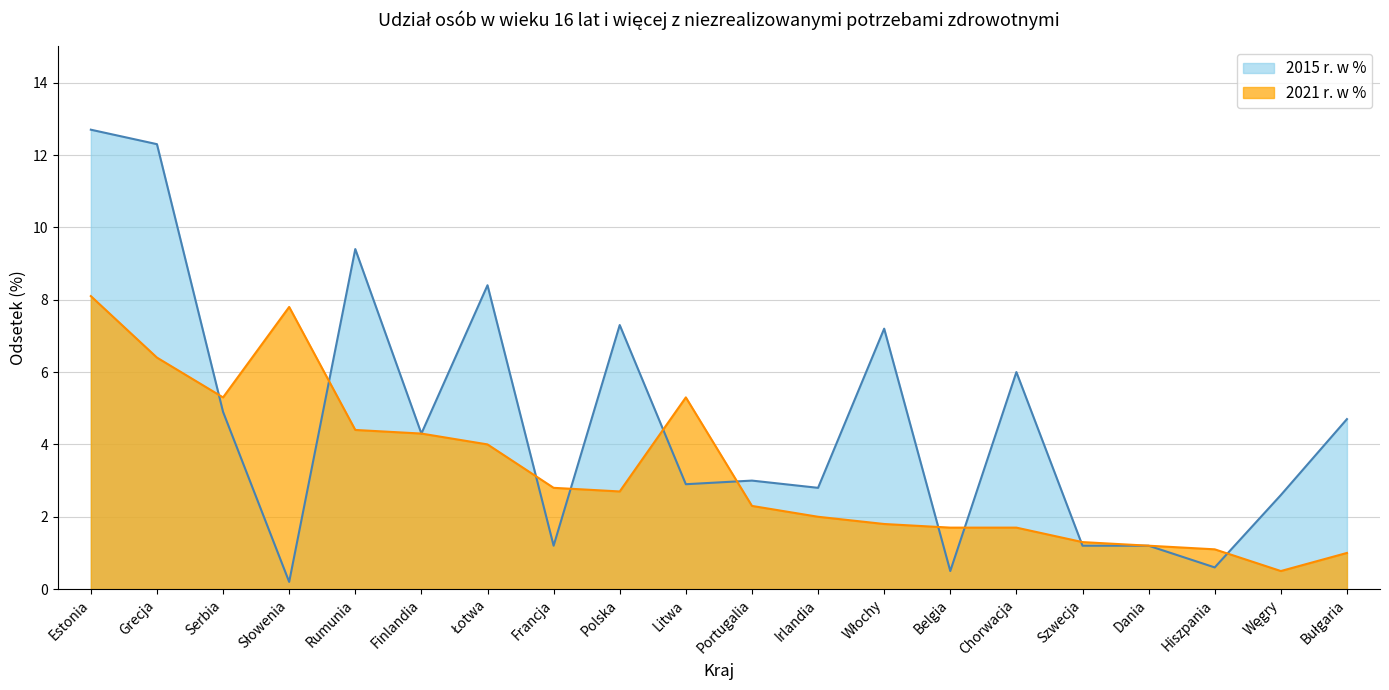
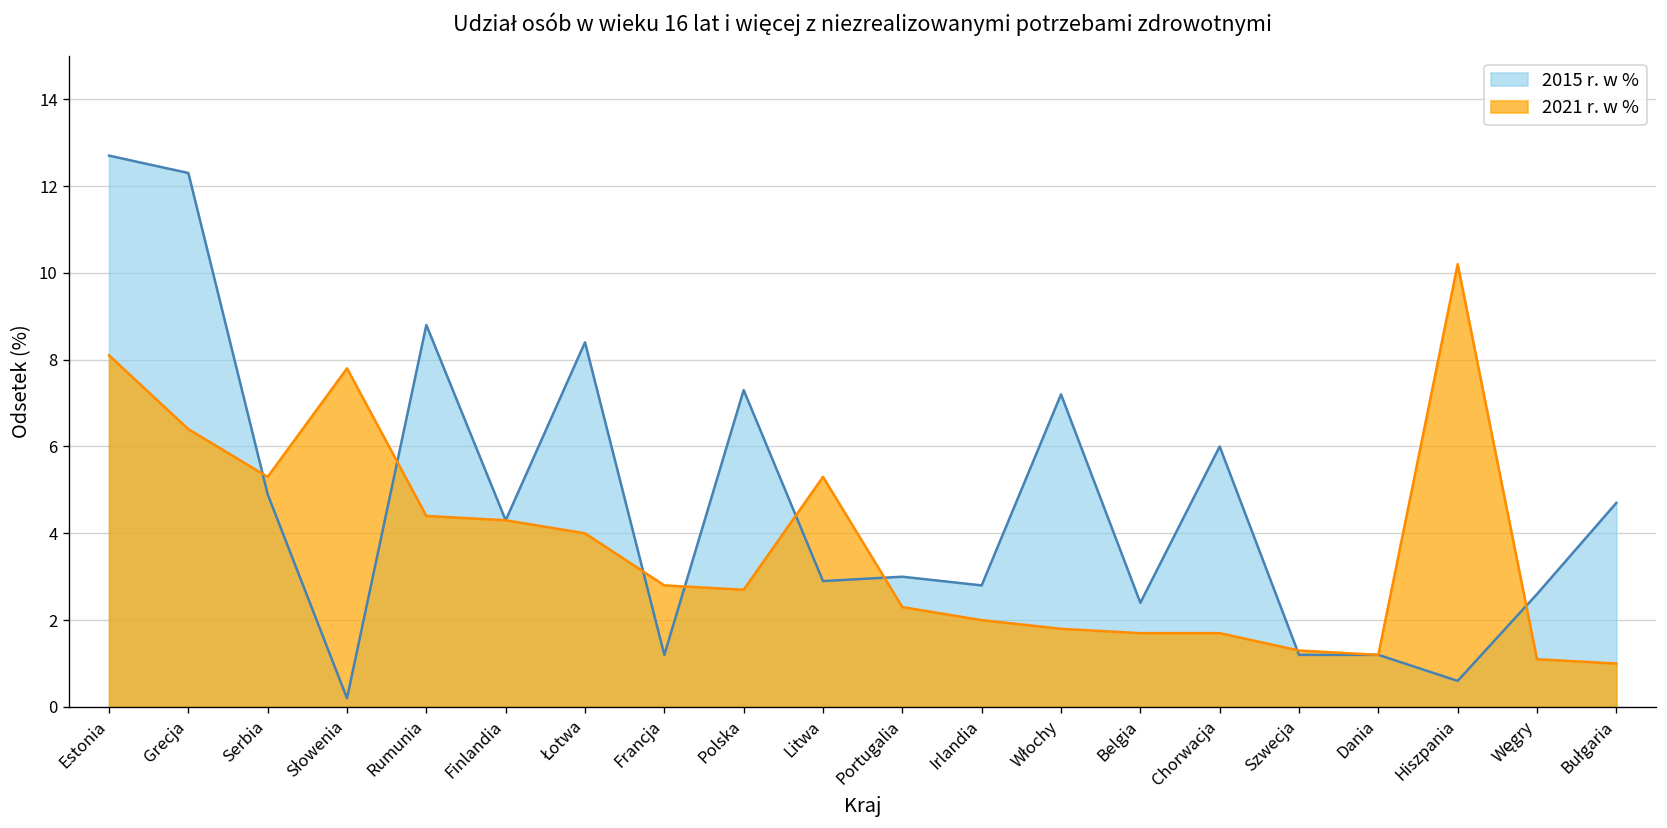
  {
    "2015 r. w %": {
      "Estonia": 12.7,
      "Grecja": 12.3,
      "Serbia": 4.9,
      "Słowenia": 0.2,
-     "Rumunia": 9.4,
+     "Rumunia": 8.8,
      "Łotwa": 8.4,
      "Francja": 1.2,
      "Polska": 7.3,
      "Litwa": 2.9,
      "Portugalia": 3.0,
      "Irlandia": 2.8,
      "Włochy": 7.2,
-     "Belgia": 0.5,
+     "Belgia": 2.4,
      "Chorwacja": 6.0,
      "Szwecja": 1.2,
      "Hiszpania": 0.6,
      "Węgry": 2.6,
      "Bułgaria": 4.7
    },
    "2021 r. w %": {
      "Estonia": 8.1,
      "Grecja": 6.4,
      "Serbia": 5.3,
      "Słowenia": 7.8,
      "Rumunia": 4.4,
      "Łotwa": 4.0,
      "Francja": 2.8,
      "Polska": 2.7,
      "Litwa": 5.3,
      "Portugalia": 2.3,
      "Irlandia": 2.0,
      "Włochy": 1.8,
      "Belgia": 1.7,
      "Chorwacja": 1.7,
      "Szwecja": 1.3,
-     "Hiszpania": 1.1,
-     "Węgry": 0.5,
+     "Hiszpania": 10.2,
+     "Węgry": 1.1,
      "Bułgaria": 1.0
    }
  }
